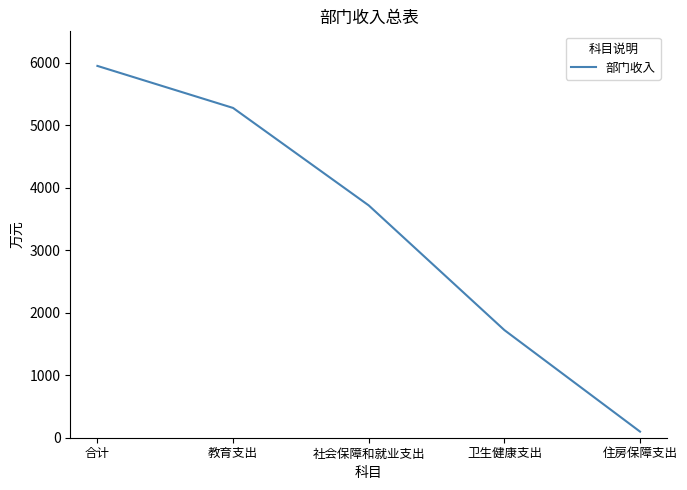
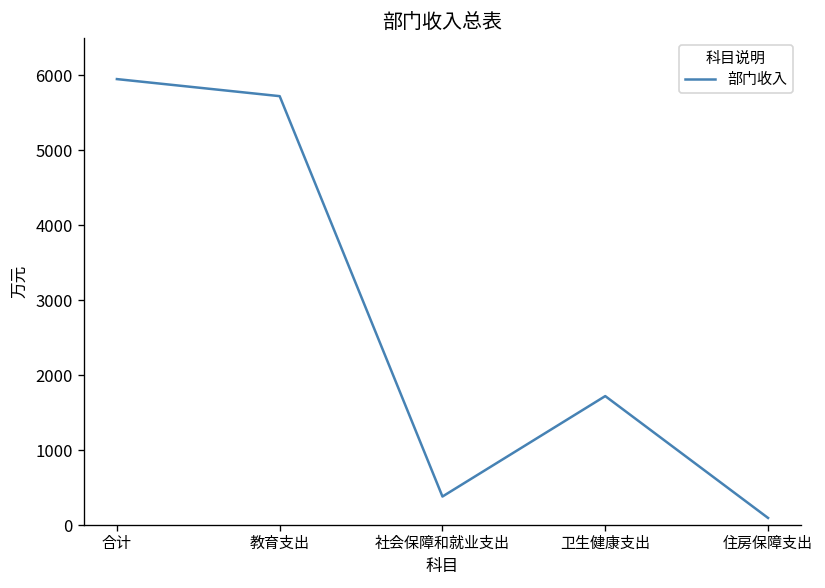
  {
    "合计": 5900,
-   "教育支出": 5300,
-   "社会保障和就业支出": 3700,
+   "教育支出": 5700,
+   "社会保障和就业支出": 400,
    "卫生健康支出": 1700,
    "住房保障支出": 100
  }
